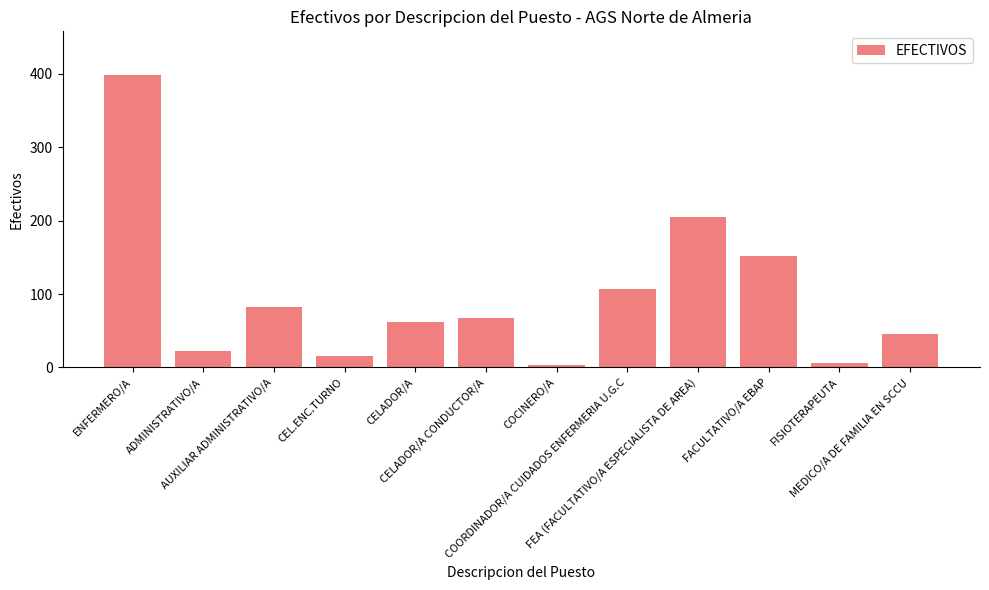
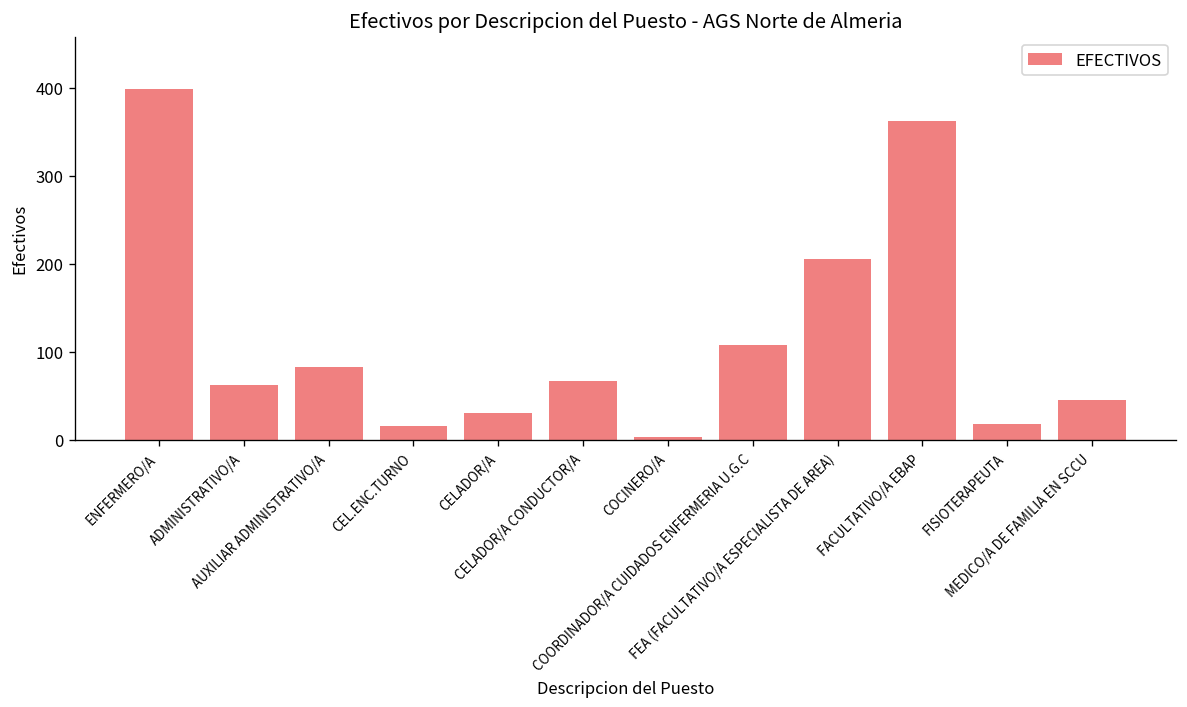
  {
    "ENFERMERO/A": 400,
-   "ADMINISTRATIVO/A": 20,
+   "ADMINISTRATIVO/A": 60,
    "AUXILIAR ADMINISTRATIVO/A": 80,
    "CEL.ENC.TURNO": 20,
-   "CELADOR/A": 60,
+   "CELADOR/A": 30,
    "CELADOR/A CONDUCTOR/A": 70,
    "COORDINADOR/A CUIDADOS ENFERMERIA U.G.C": 110,
    "FEA (FACULTATIVO/A ESPECIALISTA DE AREA)": 210,
-   "FACULTATIVO/A EBAP": 150,
-   "FISIOTERAPEUTA": 10,
+   "FACULTATIVO/A EBAP": 360,
+   "FISIOTERAPEUTA": 20,
    "MEDICO/A DE FAMILIA EN SCCU": 50
  }
